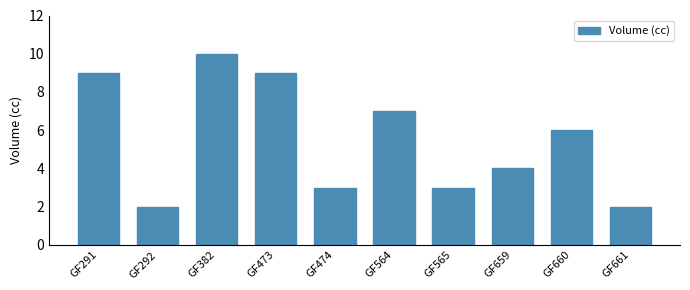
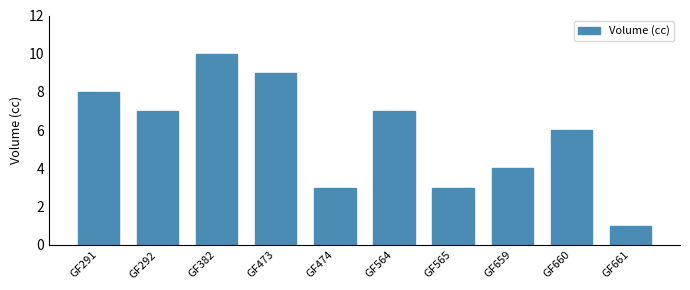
  {
-   "GF291": 9,
-   "GF292": 2,
+   "GF291": 8,
+   "GF292": 7,
    "GF382": 10,
    "GF473": 9,
    "GF474": 3,
    "GF564": 7,
    "GF565": 3,
    "GF659": 4,
    "GF660": 6,
-   "GF661": 2
+   "GF661": 1
  }
